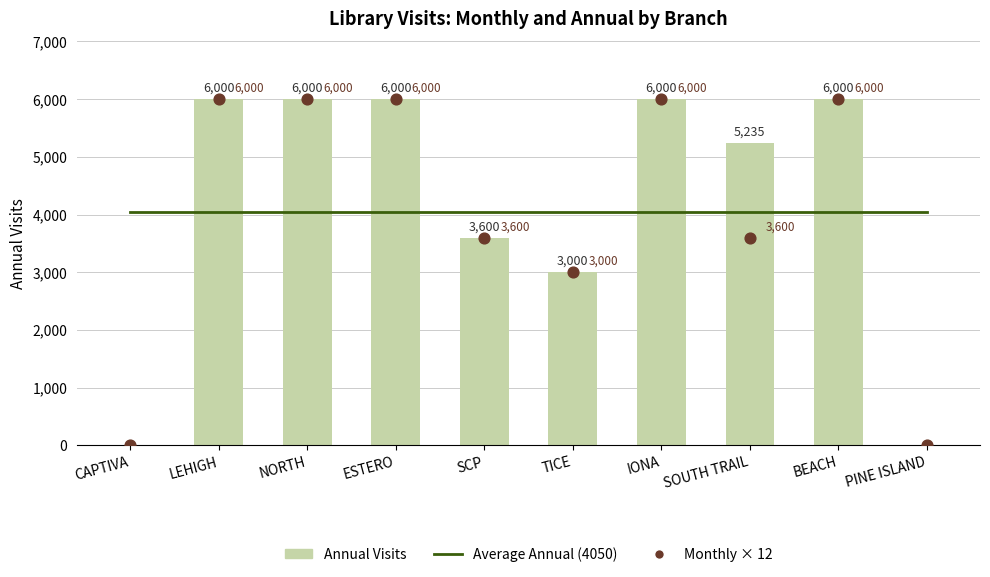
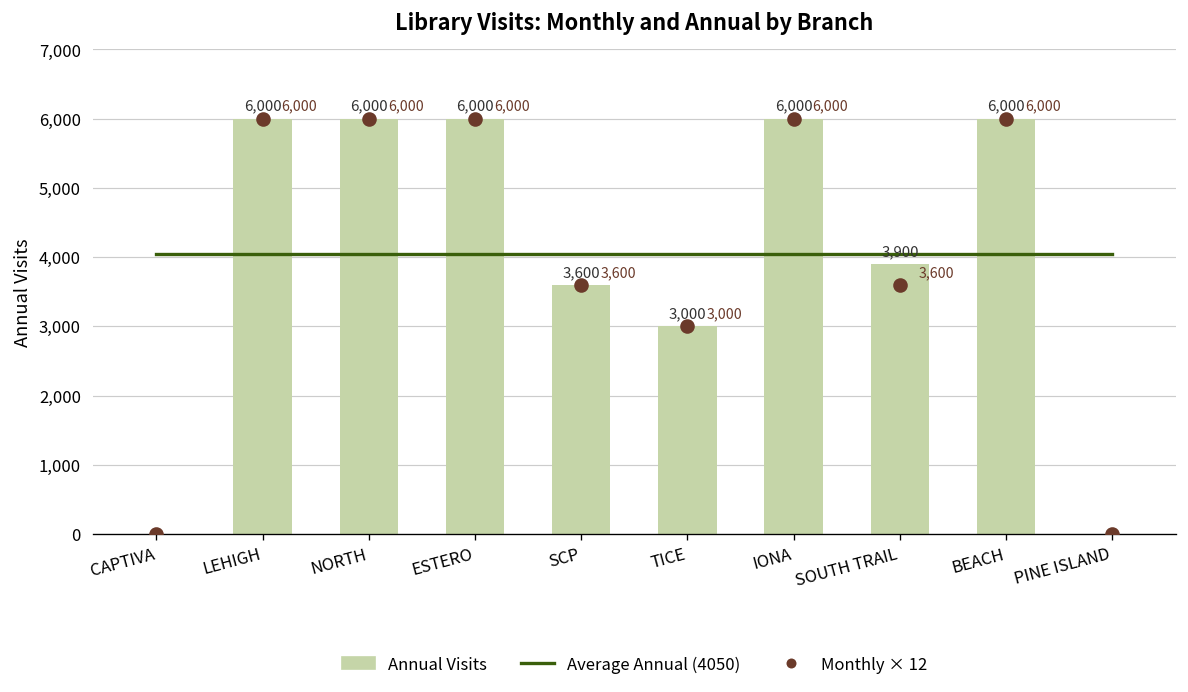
  {
    "Average Annual (4050)": {
      "CAPTIVA": "4,100",
      "LEHIGH": "4,100",
      "NORTH": "4,100",
      "ESTERO": "4,100",
      "SCP": "4,100",
      "TICE": "4,100",
      "IONA": "4,100",
      "BEACH": "4,100",
      "PINE ISLAND": "4,100"
    },
    "Annual Visits": {
      "LEHIGH": "6,000",
      "NORTH": "6,000",
      "ESTERO": "6,000",
      "SCP": "3,600",
      "TICE": "3,000",
      "IONA": "6,000",
-     "SOUTH TRAIL": "5,235",
+     "SOUTH TRAIL": "3,900",
      "BEACH": "6,000"
    }
  }
